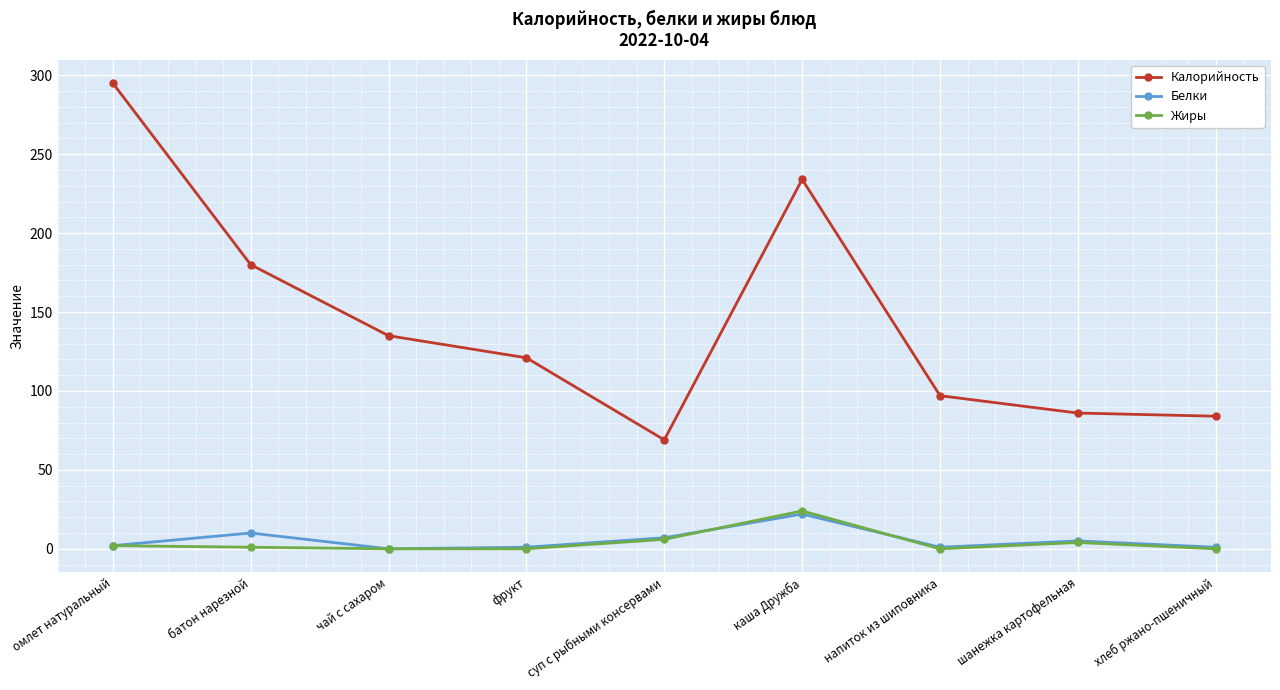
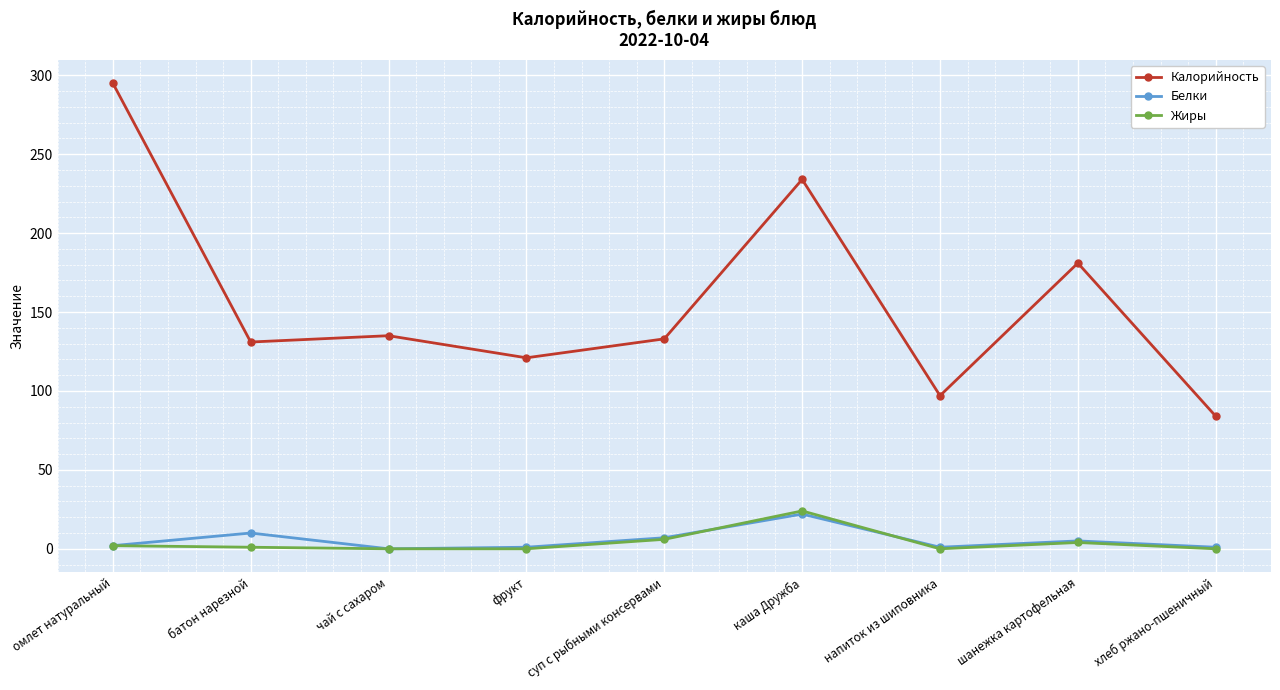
  {
    "Калорийность": {
      "омлет натуральный": 295,
-     "батон нарезной": 180,
+     "батон нарезной": 131,
      "чай с сахаром": 135,
      "фрукт": 121,
-     "суп с рыбными консервами": 69,
+     "суп с рыбными консервами": 133,
      "каша Дружба": 234,
      "напиток из шиповника": 97,
-     "шанежка картофельная": 86,
+     "шанежка картофельная": 181,
      "хлеб ржано-пшеничный": 84
    },
    "Белки": {
      "батон нарезной": 10,
      "каша Дружба": 22
    },
    "Жиры": {
      "батон нарезной": 1,
      "каша Дружба": 24
    }
  }
